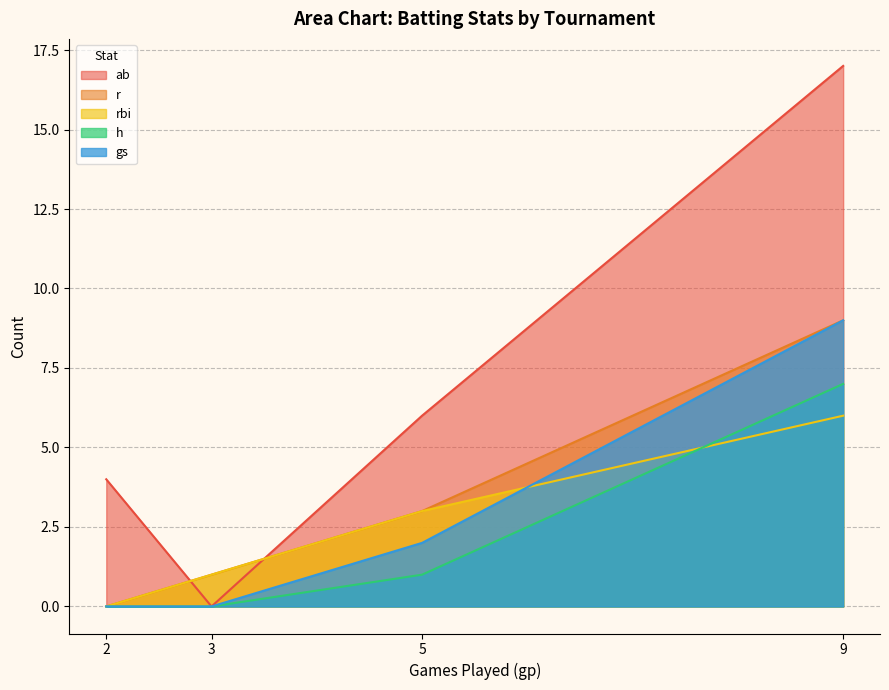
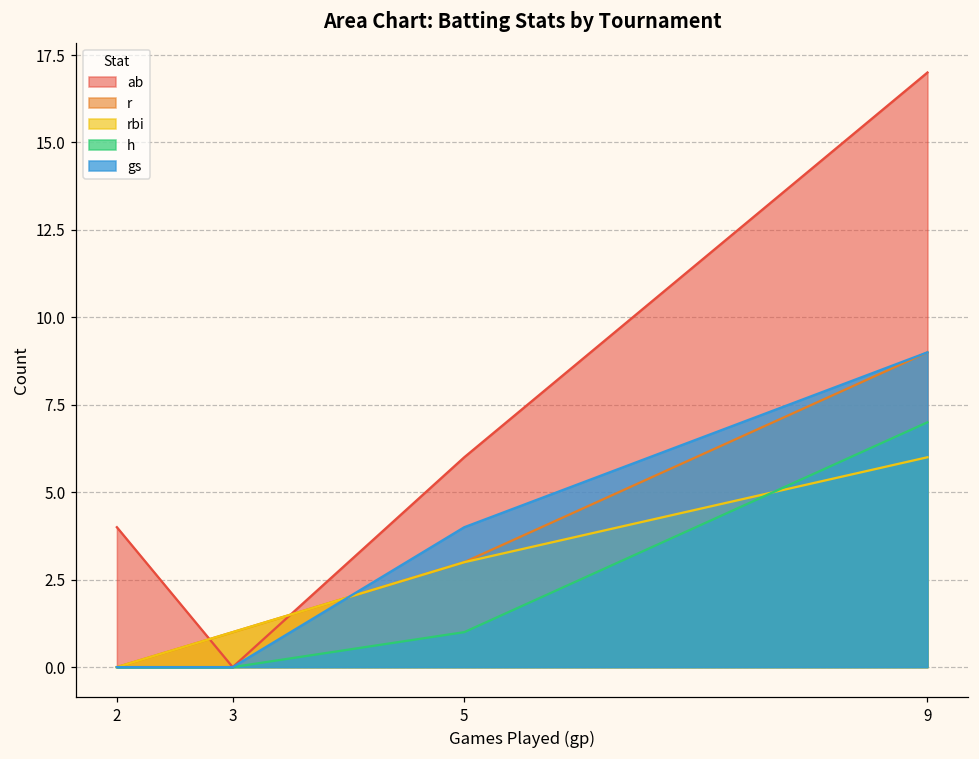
  {
    "rbi": {
      "9": 6
    },
    "h": {
      "5": 1,
      "9": 7
    },
    "gs": {
-     "5": 2
+     "5": 4
    }
  }
